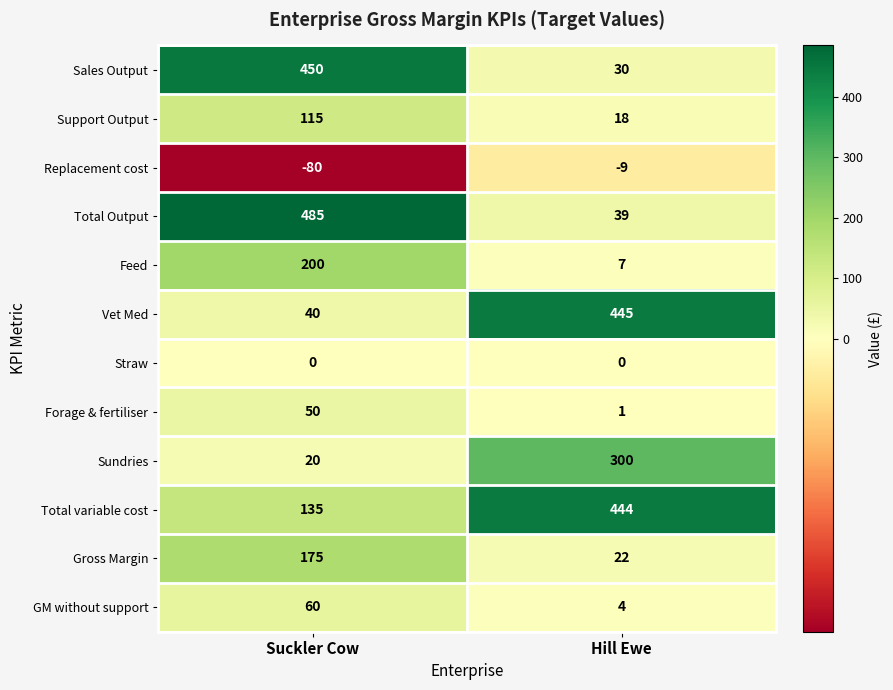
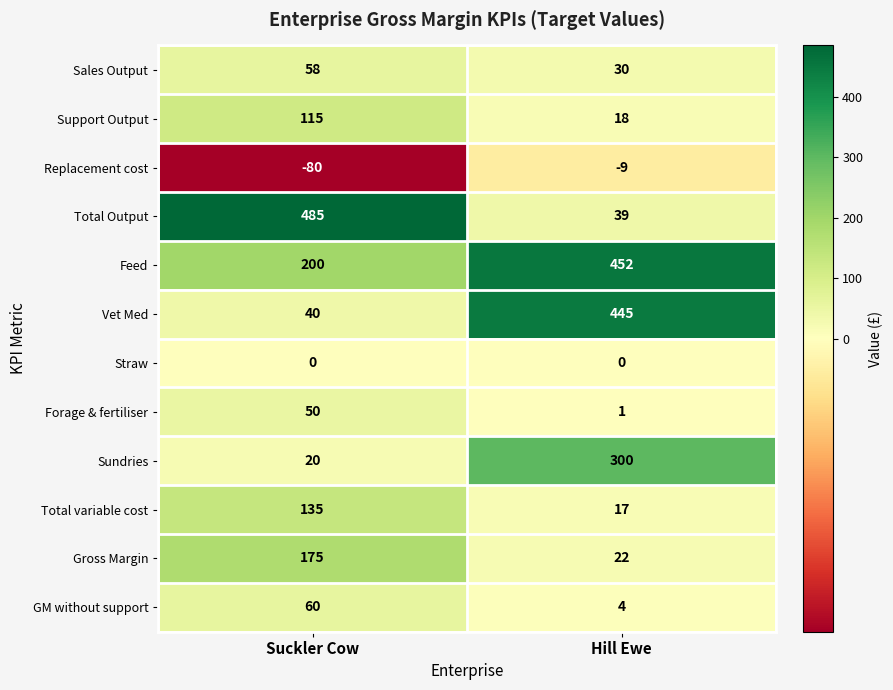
  {
    "Sales Output": {
-     "Suckler Cow": 450,
+     "Suckler Cow": 58,
      "Hill Ewe": 30
    },
    "Support Output": {
      "Suckler Cow": 115,
      "Hill Ewe": 18
    },
    "Replacement cost": {
      "Suckler Cow": -80,
      "Hill Ewe": -9
    },
    "Total Output": {
      "Suckler Cow": 485,
      "Hill Ewe": 39
    },
    "Feed": {
      "Suckler Cow": 200,
-     "Hill Ewe": 7
+     "Hill Ewe": 452
    },
    "Vet Med": {
      "Suckler Cow": 40,
      "Hill Ewe": 445
    },
    "Straw": {
      "Suckler Cow": 0,
      "Hill Ewe": 0
    },
    "Forage & fertiliser": {
      "Suckler Cow": 50,
      "Hill Ewe": 1
    },
    "Sundries": {
      "Suckler Cow": 20,
      "Hill Ewe": 300
    },
    "Total variable cost": {
      "Suckler Cow": 135,
-     "Hill Ewe": 444
+     "Hill Ewe": 17
    },
    "Gross Margin": {
      "Suckler Cow": 175,
      "Hill Ewe": 22
    },
    "GM without support": {
      "Suckler Cow": 60,
      "Hill Ewe": 4
    }
  }
